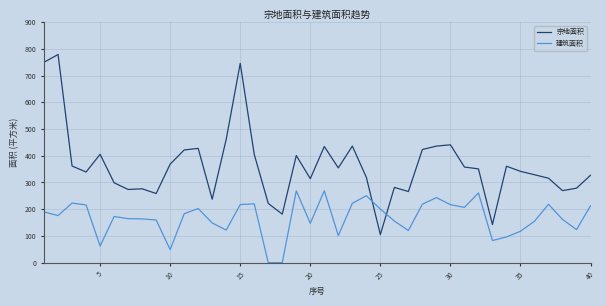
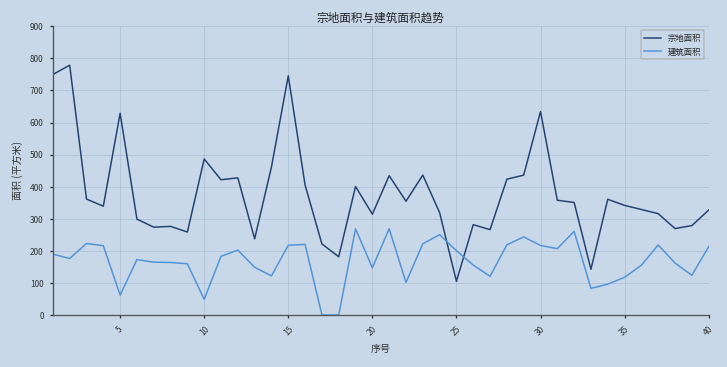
  {
    "宗地面积": {
-     "5": 410,
-     "10": 370,
+     "5": 630,
+     "10": 490,
      "15": 750,
      "20": 310,
      "25": 100,
-     "30": 440,
+     "30": 630,
      "35": 340,
      "40": 330
    },
    "建筑面积": {
      "5": 60,
      "10": 50,
      "15": 220,
      "20": 150,
      "25": 200,
      "30": 220,
      "35": 120,
      "40": 210
    }
  }
